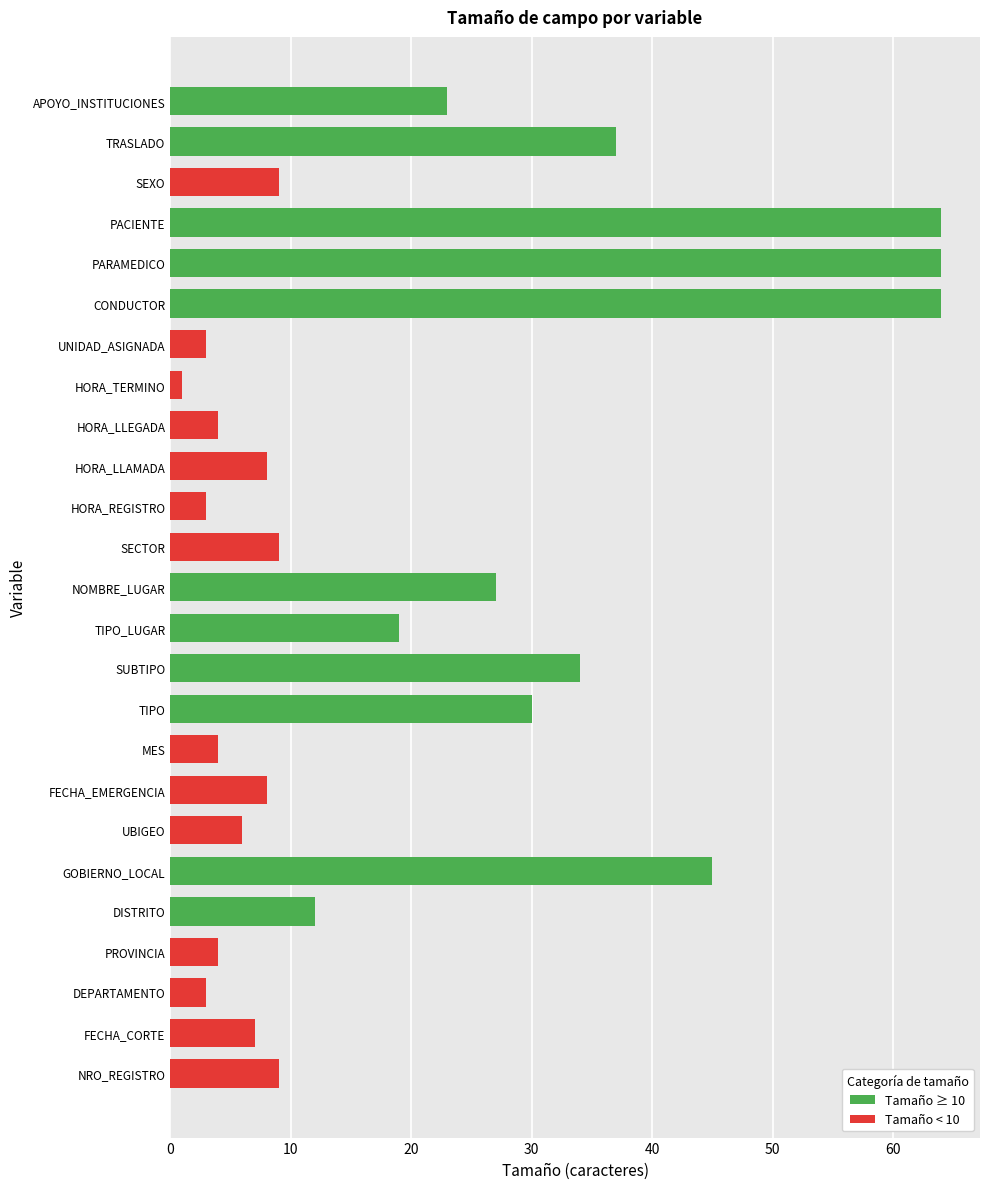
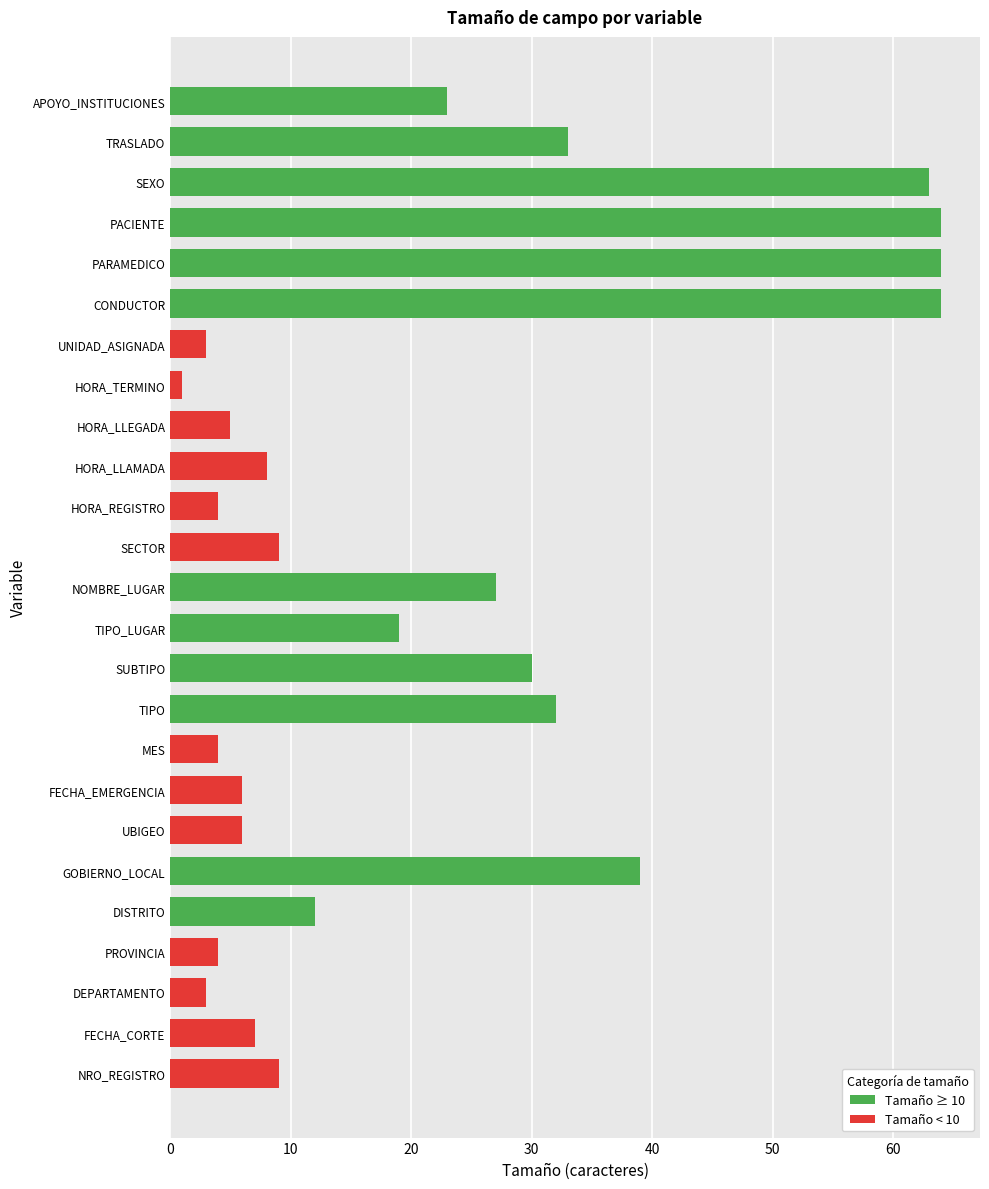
  {
    "APOYO_INSTITUCIONES": 23,
-   "TRASLADO": 37,
-   "SEXO": 9,
+   "TRASLADO": 33,
+   "SEXO": 63,
    "PACIENTE": 64,
    "PARAMEDICO": 64,
    "CONDUCTOR": 64,
    "UNIDAD_ASIGNADA": 3,
    "HORA_TERMINO": 1,
-   "HORA_LLEGADA": 4,
+   "HORA_LLEGADA": 5,
    "HORA_LLAMADA": 8,
-   "HORA_REGISTRO": 3,
+   "HORA_REGISTRO": 4,
    "SECTOR": 9,
    "NOMBRE_LUGAR": 27,
    "TIPO_LUGAR": 19,
-   "SUBTIPO": 34,
-   "TIPO": 30,
+   "SUBTIPO": 30,
+   "TIPO": 32,
    "MES": 4,
-   "FECHA_EMERGENCIA": 8,
+   "FECHA_EMERGENCIA": 6,
    "UBIGEO": 6,
-   "GOBIERNO_LOCAL": 45,
+   "GOBIERNO_LOCAL": 39,
    "DISTRITO": 12,
    "PROVINCIA": 4,
    "DEPARTAMENTO": 3,
    "FECHA_CORTE": 7,
    "NRO_REGISTRO": 9
  }
